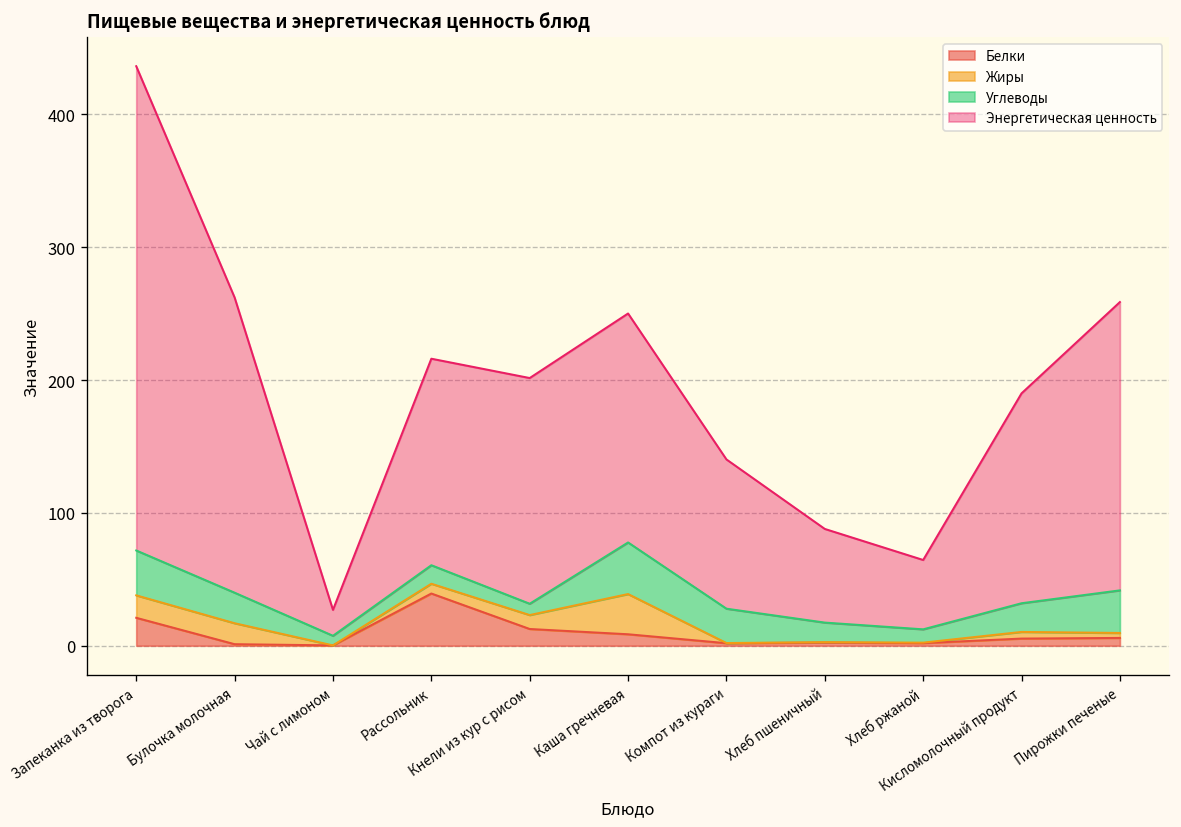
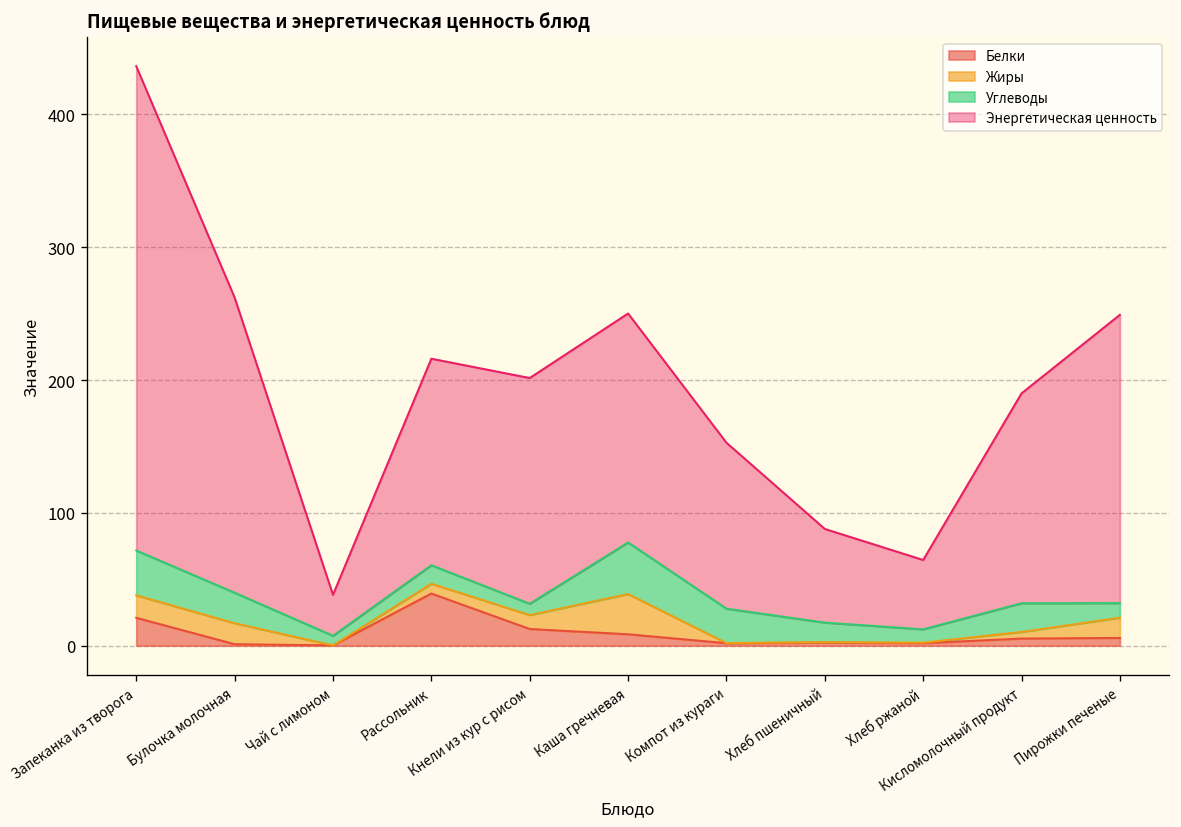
  {
    "Белки": {
      "Запеканка из творога": 21,
      "Булочка молочная": 1,
      "Рассольник": 39,
      "Кнели из кур с рисом": 13,
      "Каша гречневая": 9,
      "Кисломолочный продукт": 5,
      "Пирожки печеные": 6
    },
    "Жиры": {
      "Запеканка из творога": 17,
      "Булочка молочная": 16,
      "Рассольник": 7,
      "Кнели из кур с рисом": 10,
      "Каша гречневая": 30,
      "Кисломолочный продукт": 5,
-     "Пирожки печеные": 4
+     "Пирожки печеные": 15
    },
    "Углеводы": {
      "Запеканка из творога": 34,
      "Булочка молочная": 23,
      "Чай с лимоном": 7,
      "Рассольник": 14,
      "Кнели из кур с рисом": 9,
      "Каша гречневая": 39,
      "Компот из кураги": 26,
      "Хлеб пшеничный": 15,
      "Хлеб ржаной": 10,
      "Кисломолочный продукт": 22,
-     "Пирожки печеные": 32
+     "Пирожки печеные": 11
    },
    "Энергетическая ценность": {
      "Запеканка из творога": 365,
      "Булочка молочная": 222,
-     "Чай с лимоном": 19,
+     "Чай с лимоном": 31,
      "Рассольник": 155,
      "Кнели из кур с рисом": 170,
      "Каша гречневая": 172,
-     "Компот из кураги": 112,
+     "Компот из кураги": 125,
      "Хлеб пшеничный": 71,
      "Хлеб ржаной": 52,
      "Кисломолочный продукт": 158,
      "Пирожки печеные": 217
    }
  }
